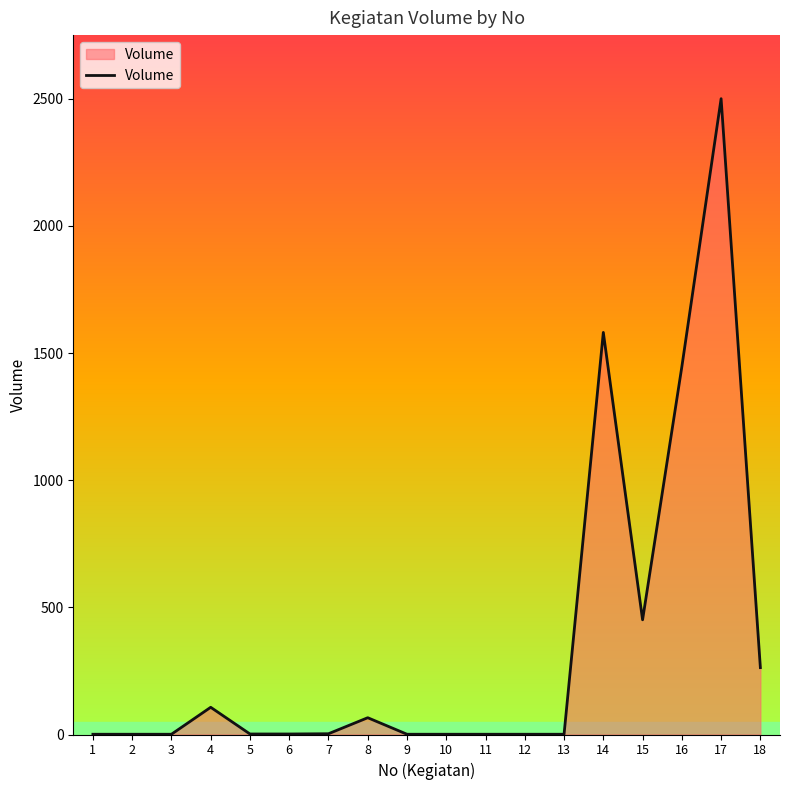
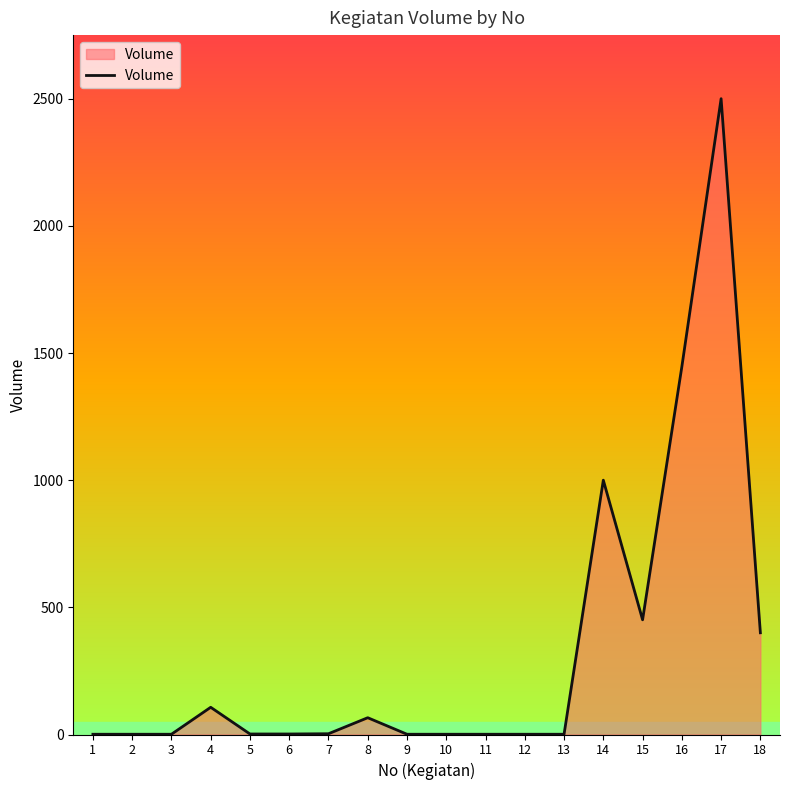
  {
    "4": 110,
    "8": 70,
-   "14": 1580,
+   "14": 1000,
    "15": 450,
    "16": 1450,
    "17": 2500,
-   "18": 260
+   "18": 400
  }
